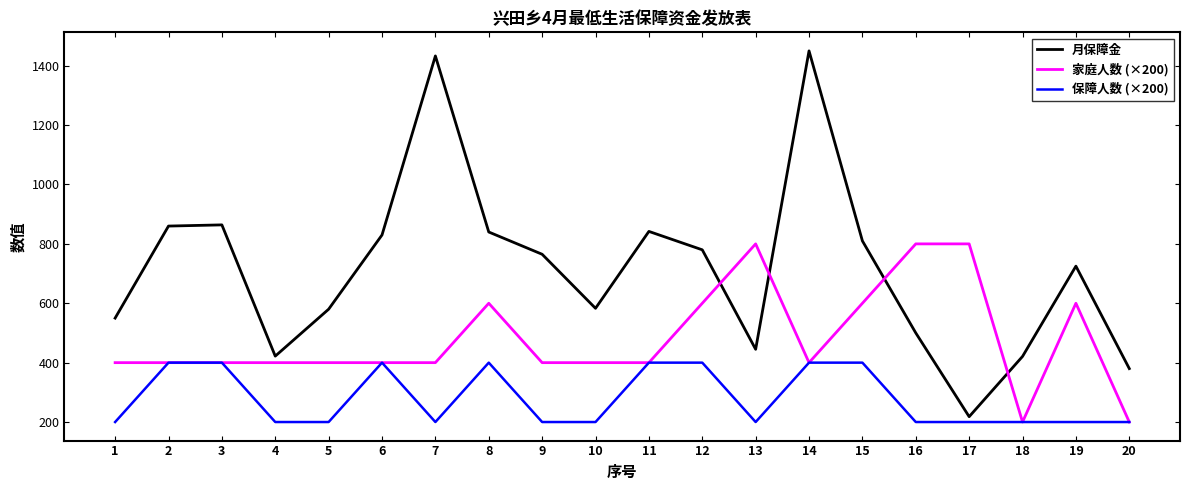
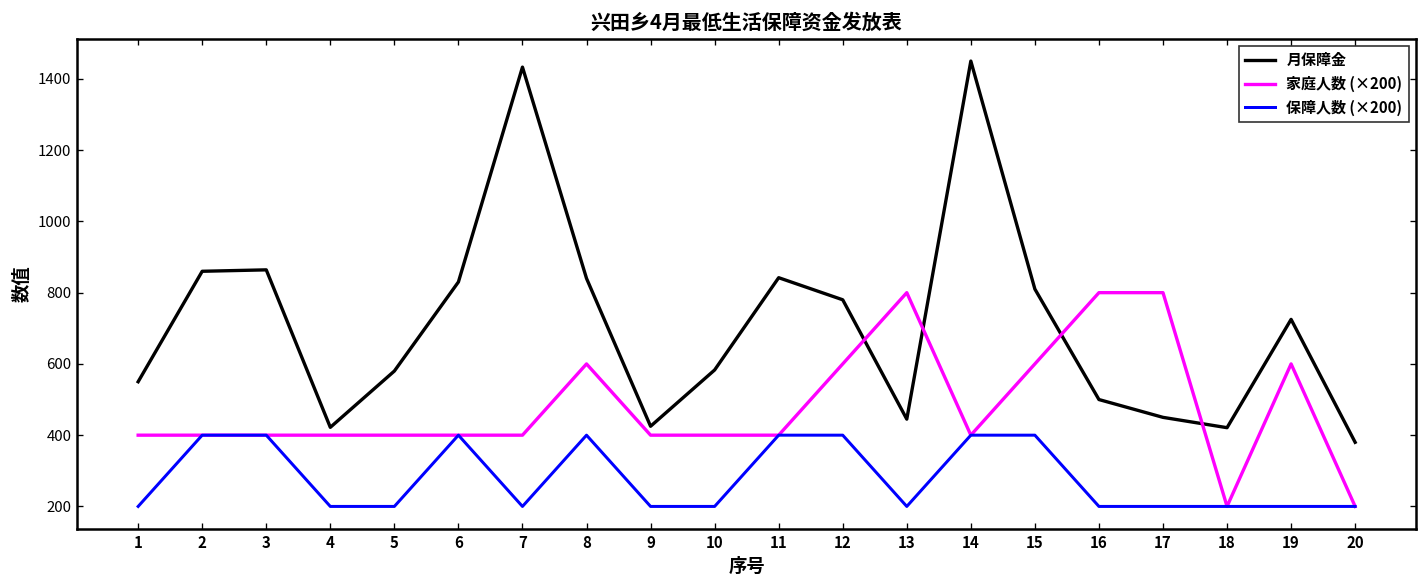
  {
    "月保障金": {
      "1": 550,
      "2": 860,
      "3": 860,
      "4": 420,
      "5": 580,
      "6": 830,
      "7": 1430,
      "8": 840,
-     "9": 770,
+     "9": 430,
      "10": 580,
      "11": 840,
      "12": 780,
      "13": 450,
      "14": 1450,
      "15": 810,
      "16": 500,
-     "17": 220,
+     "17": 450,
      "18": 420,
      "19": 730,
      "20": 380
    },
    "家庭人数 (×200)": {
      "1": 400,
      "4": 400,
      "5": 400,
      "7": 400,
      "8": 600,
      "9": 400,
      "10": 400,
      "12": 600,
      "13": 800,
      "15": 600,
      "16": 800,
      "17": 800,
      "19": 600
    },
    "保障人数 (×200)": {
      "1": 200,
      "4": 200,
      "5": 200,
      "7": 200,
      "8": 400,
      "9": 200,
      "10": 200,
      "12": 400,
      "13": 200,
      "15": 400,
      "16": 200,
      "17": 200,
      "19": 200
    }
  }
